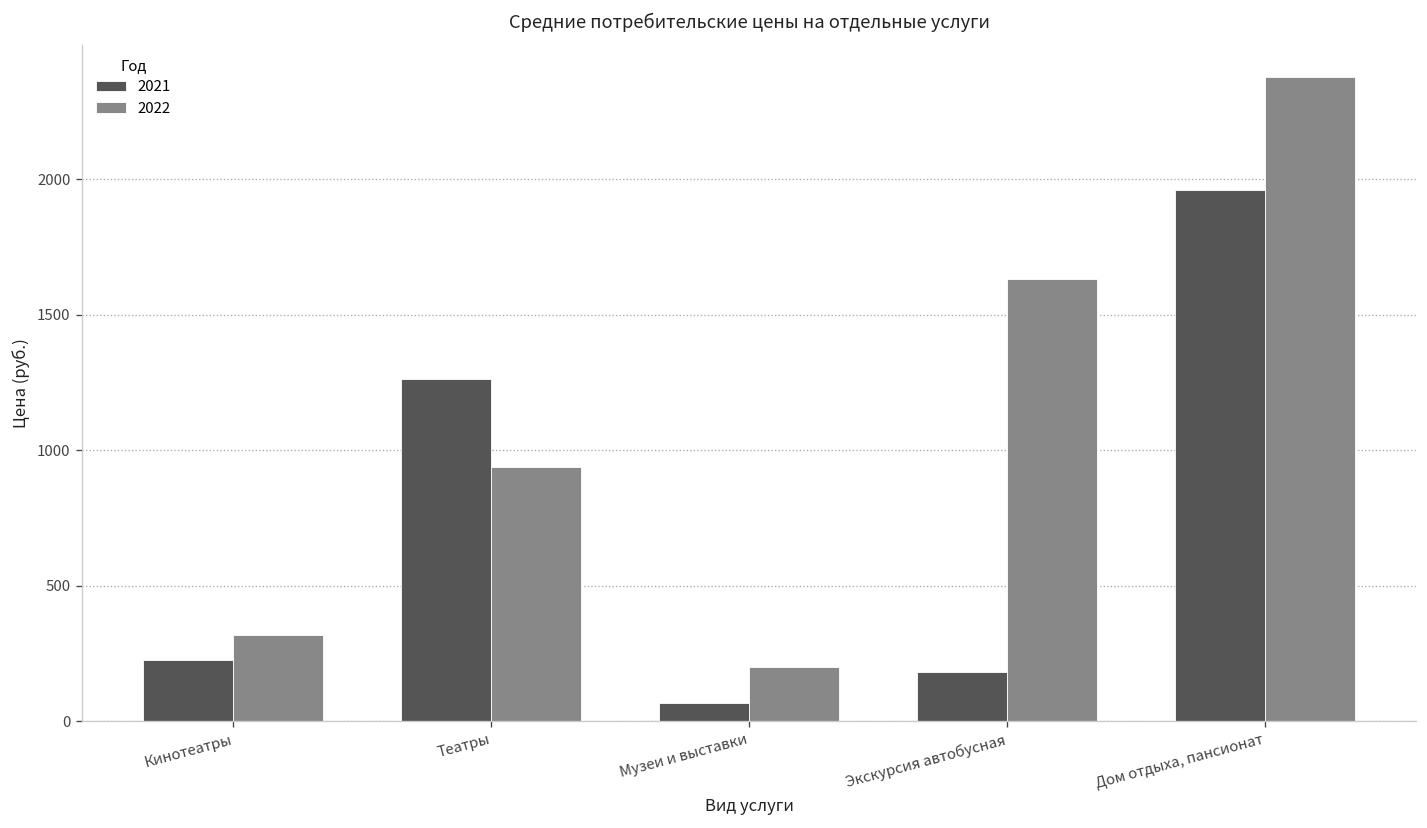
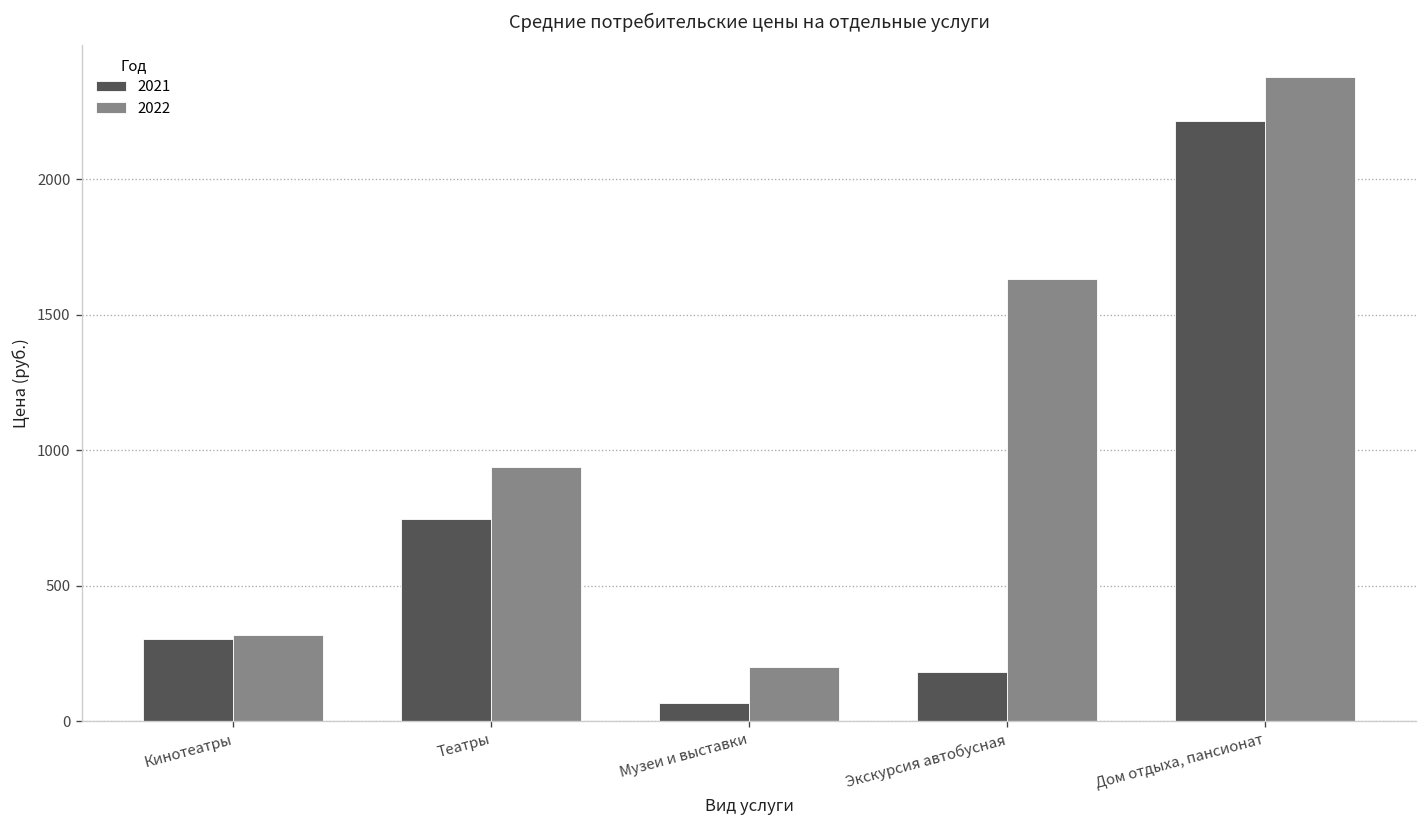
  {
    "2021": {
-     "Кинотеатры": 220,
-     "Театры": 1260,
+     "Кинотеатры": 300,
+     "Театры": 740,
      "Музеи и выставки": 70,
      "Экскурсия автобусная": 180,
-     "Дом отдыха, пансионат": 1960
+     "Дом отдыха, пансионат": 2220
    },
    "2022": {
      "Кинотеатры": 320,
      "Театры": 940,
      "Музеи и выставки": 200,
      "Экскурсия автобусная": 1630,
      "Дом отдыха, пансионат": 2380
    }
  }
